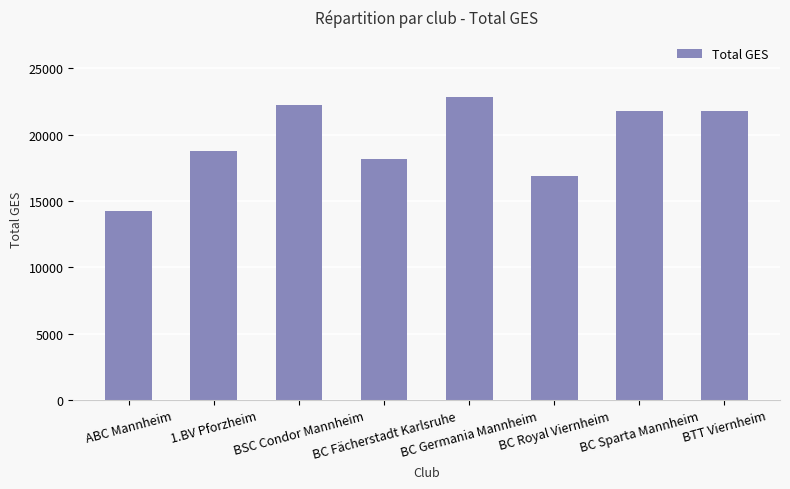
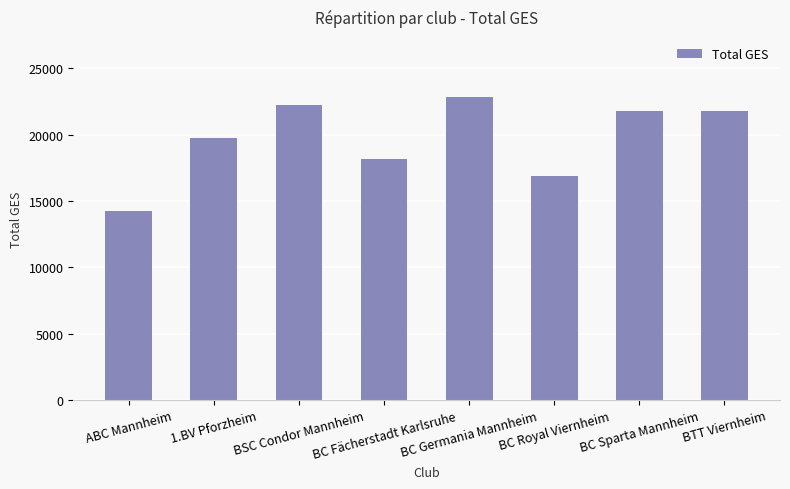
  {
    "ABC Mannheim": 14200,
-   "1.BV Pforzheim": 18800,
+   "1.BV Pforzheim": 19800,
    "BSC Condor Mannheim": 22300,
    "BC Fächerstadt Karlsruhe": 18100,
    "BC Germania Mannheim": 22800,
    "BC Royal Viernheim": 16800,
    "BC Sparta Mannheim": 21800,
    "BTT Viernheim": 21800
  }
